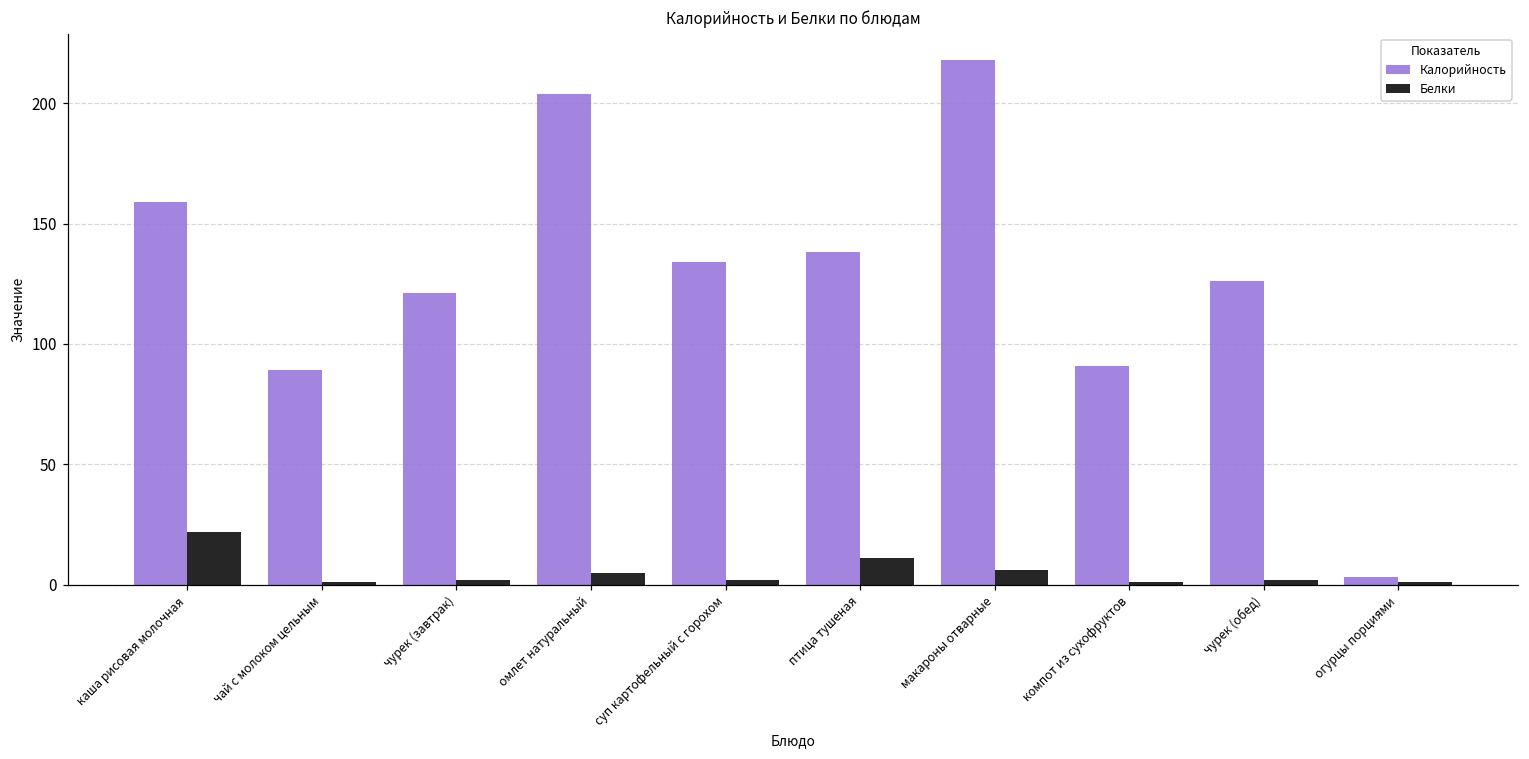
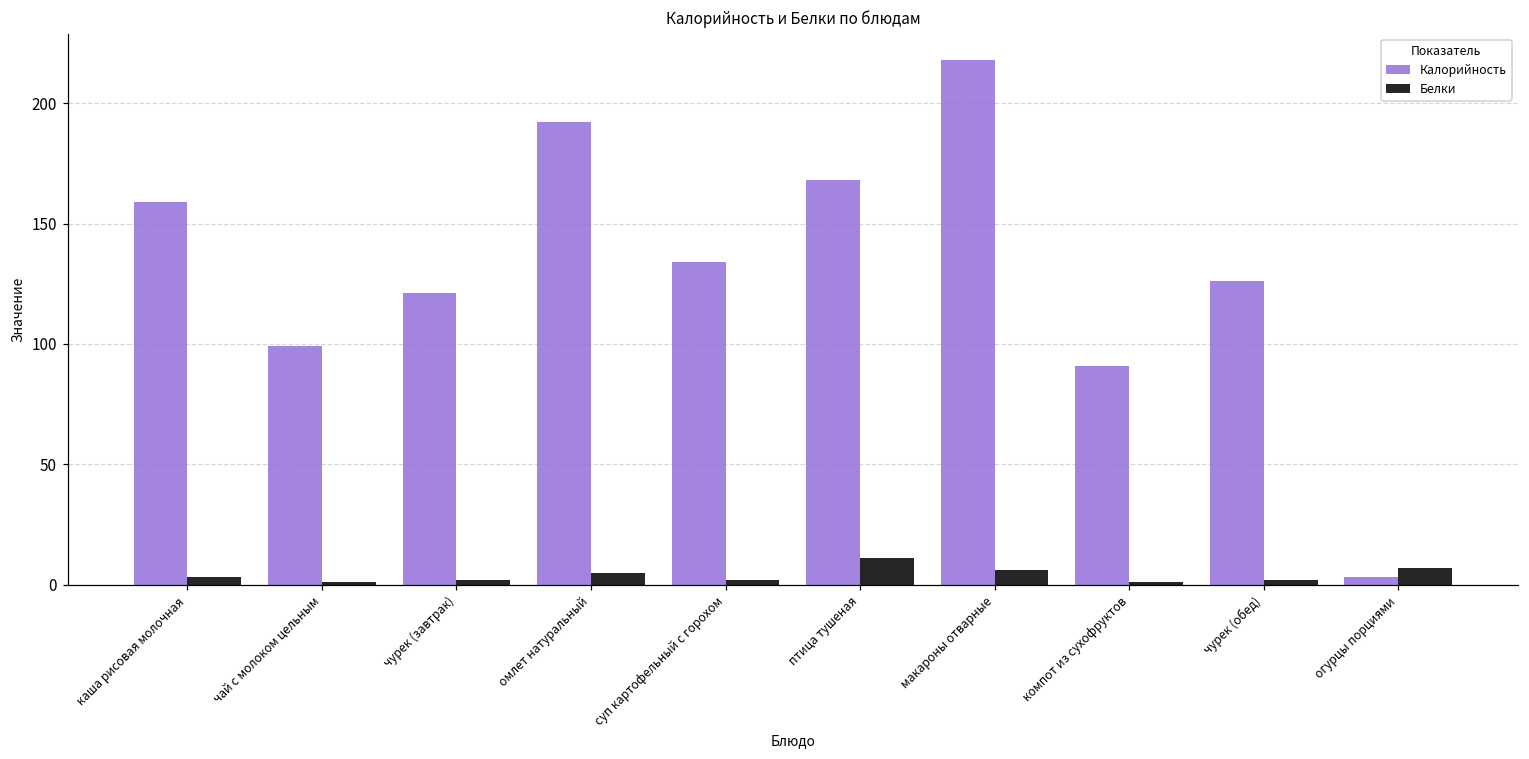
  {
    "Калорийность": {
      "каша рисовая молочная": 159,
-     "чай с молоком цельным": 89,
+     "чай с молоком цельным": 99,
      "чурек (завтрак)": 121,
-     "омлет натуральный": 204,
+     "омлет натуральный": 192,
      "суп картофельный с горохом": 134,
-     "птица тушеная": 138,
+     "птица тушеная": 168,
      "макароны отварные": 218,
      "компот из сухофруктов": 91,
      "чурек (обед)": 126,
      "огурцы порциями": 3
    },
    "Белки": {
-     "каша рисовая молочная": 22,
+     "каша рисовая молочная": 3,
      "чурек (завтрак)": 2,
      "омлет натуральный": 5,
      "суп картофельный с горохом": 2,
      "птица тушеная": 11,
      "макароны отварные": 6,
      "чурек (обед)": 2,
-     "огурцы порциями": 1
+     "огурцы порциями": 7
    }
  }
